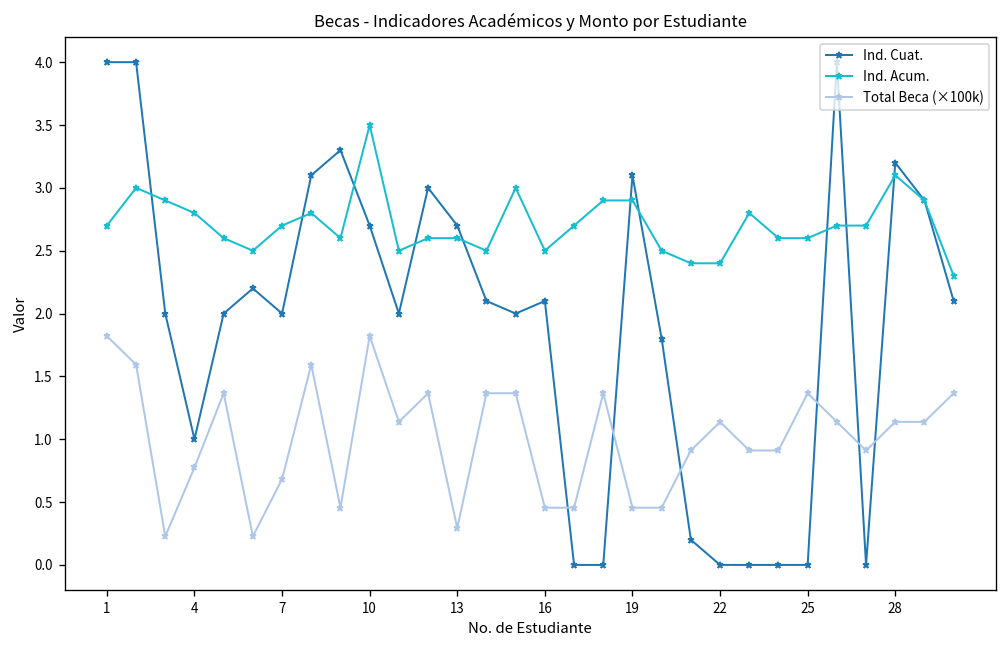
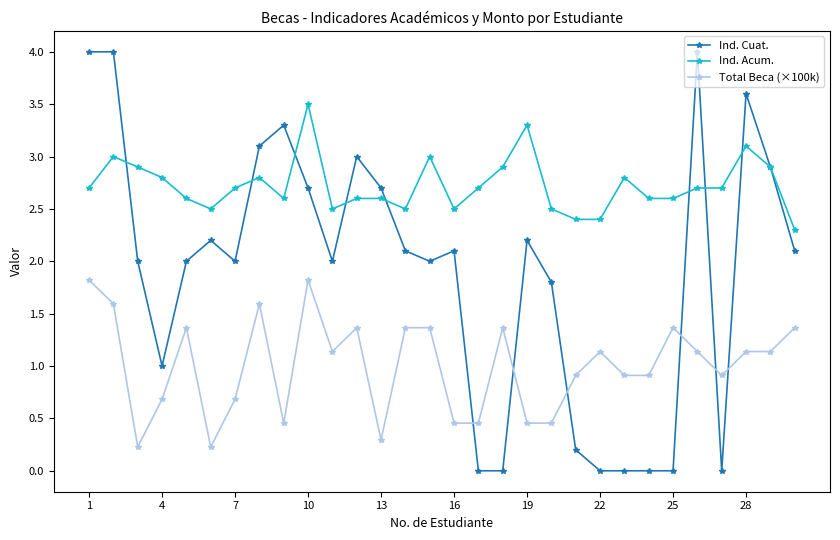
  {
    "Ind. Cuat.": {
      "1": 4.0,
      "4": 1.0,
      "7": 2.0,
      "10": 2.7,
      "13": 2.7,
      "16": 2.1,
-     "19": 3.1,
+     "19": 2.2,
      "22": 0.0,
      "25": 0.0,
-     "28": 3.2
+     "28": 3.6
    },
    "Ind. Acum.": {
      "1": 2.7,
      "4": 2.8,
      "7": 2.7,
      "10": 3.5,
      "13": 2.6,
      "16": 2.5,
-     "19": 2.9,
+     "19": 3.3,
      "22": 2.4,
      "25": 2.6,
      "28": 3.1
    },
    "Total Beca (×100k)": {
      "1": 1.82,
-     "4": 0.78,
+     "4": 0.68,
      "7": 0.68,
      "10": 1.82,
      "13": 0.29,
      "16": 0.46,
      "19": 0.46,
      "22": 1.14,
      "25": 1.37,
      "28": 1.14
    }
  }
